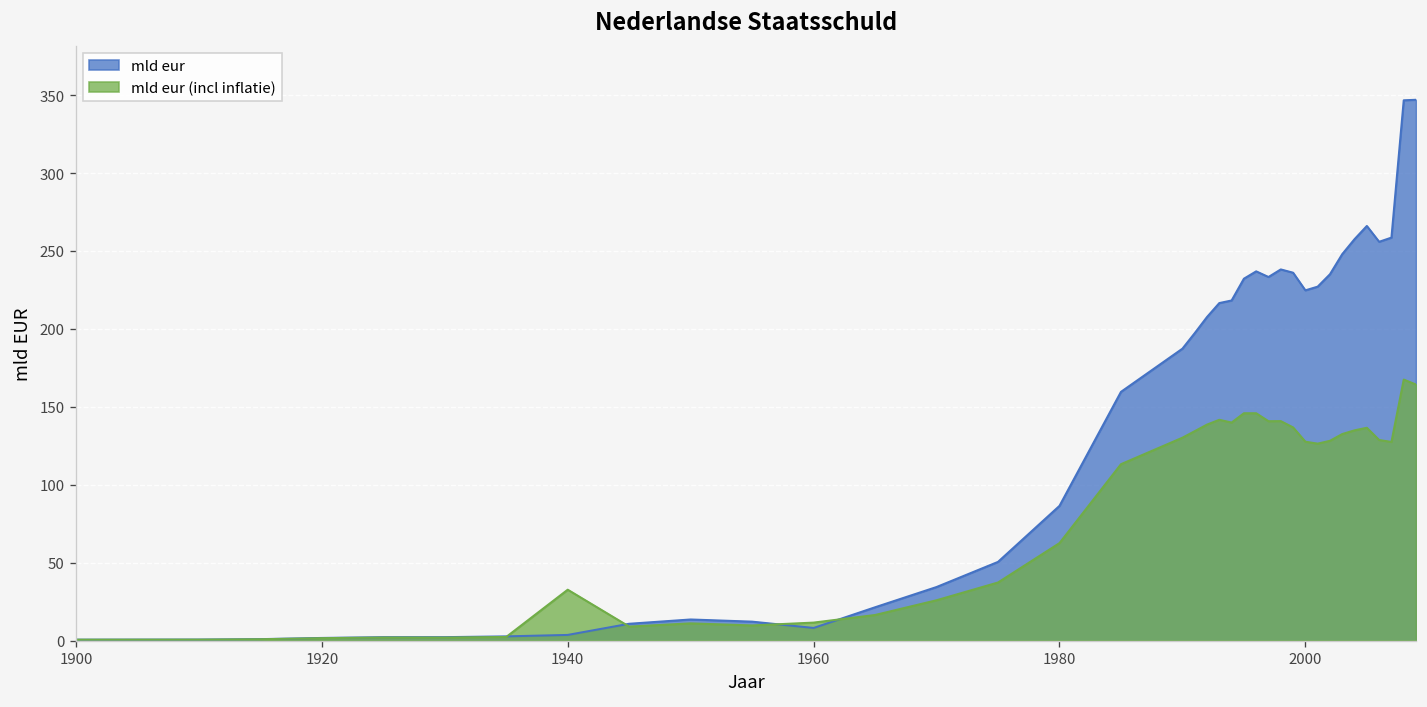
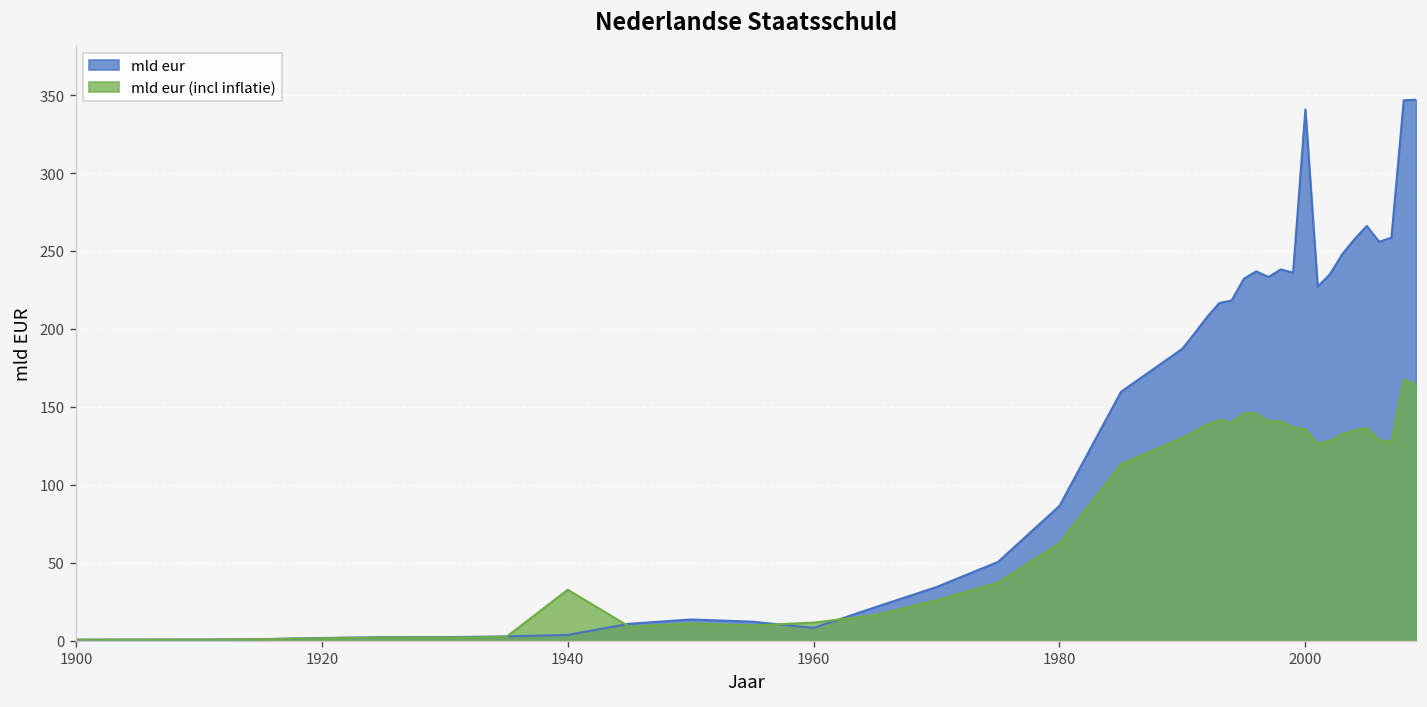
  {
    "mld eur": {
      "1940": 4,
      "1960": 8,
      "1980": 86,
-     "2000": 225
+     "2000": 341
    },
    "mld eur (incl inflatie)": {
      "1940": 33,
      "1960": 12,
      "1980": 63,
-     "2000": 128
+     "2000": 136
    }
  }
